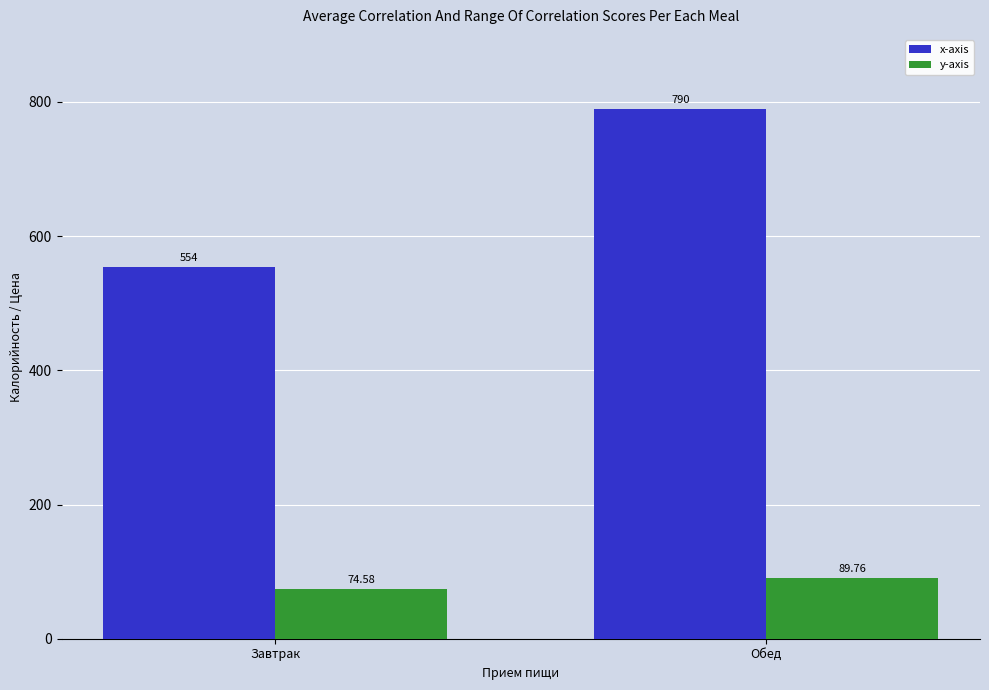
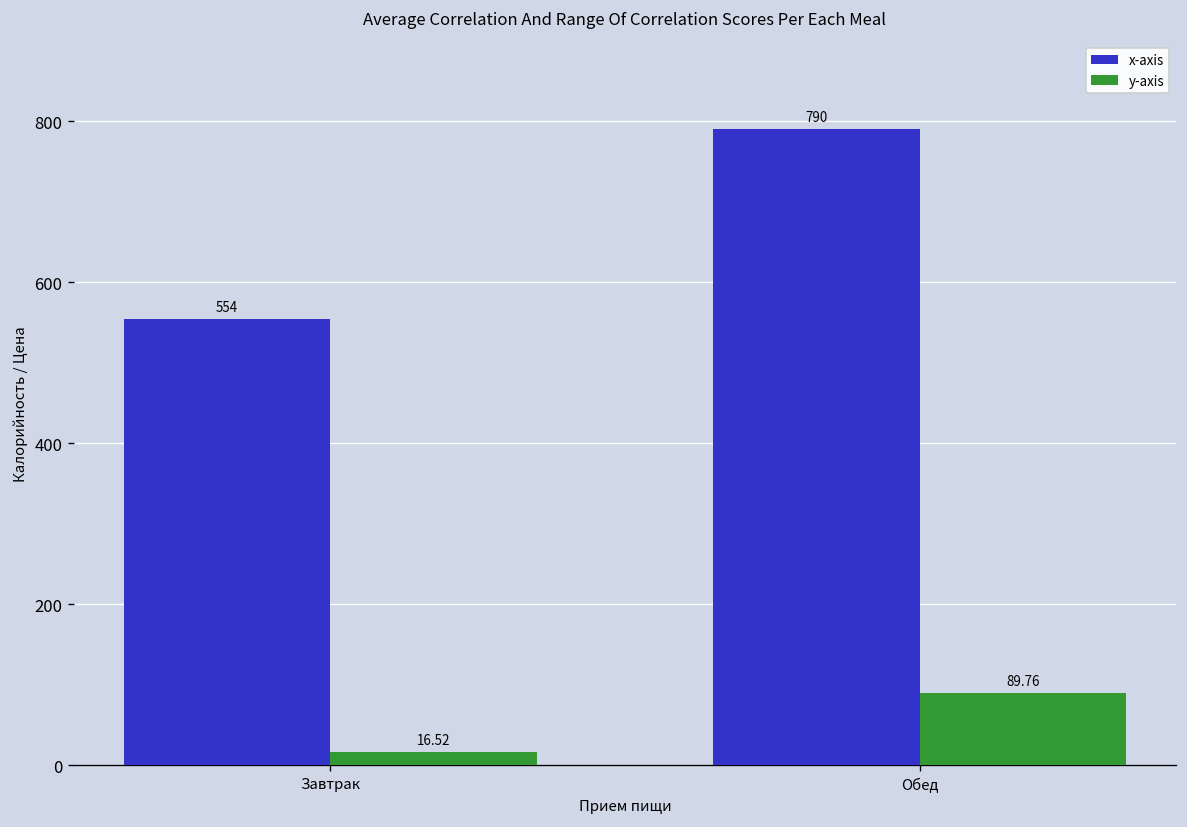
  {
    "x-axis": {
      "Завтрак": 554,
      "Обед": 790
    },
    "y-axis": {
-     "Завтрак": 74.58,
+     "Завтрак": 16.52,
      "Обед": 89.76
    }
  }
